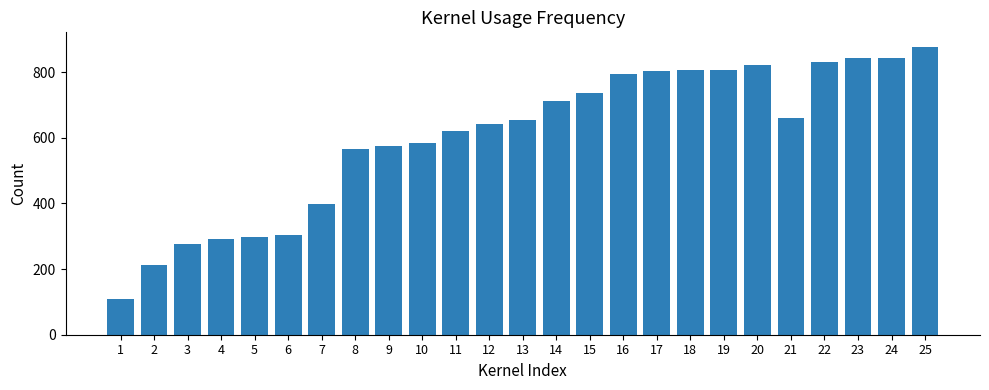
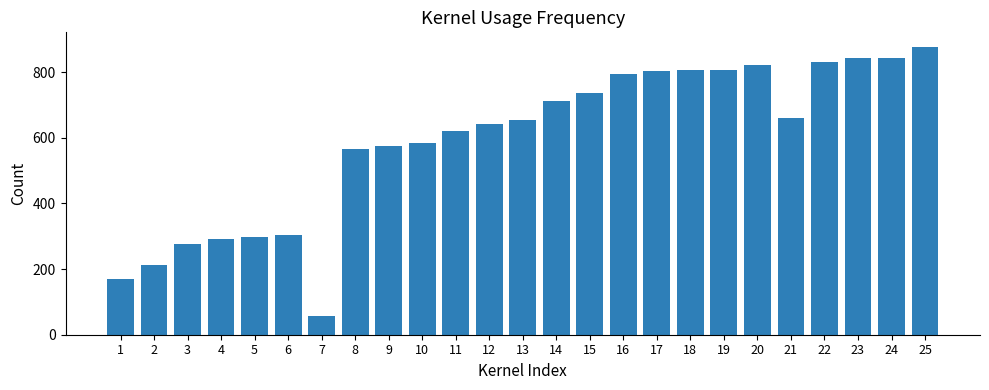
  {
-   "1": 110,
+   "1": 170,
    "2": 210,
    "3": 280,
    "4": 290,
    "5": 300,
    "6": 300,
-   "7": 400,
+   "7": 60,
    "8": 570,
    "9": 570,
    "10": 590,
    "11": 620,
    "12": 640,
    "13": 650,
    "14": 710,
    "15": 740,
    "16": 800,
    "17": 800,
    "18": 810,
    "19": 810,
    "20": 820,
    "21": 660,
    "22": 830,
    "23": 840,
    "24": 840,
    "25": 880
  }
